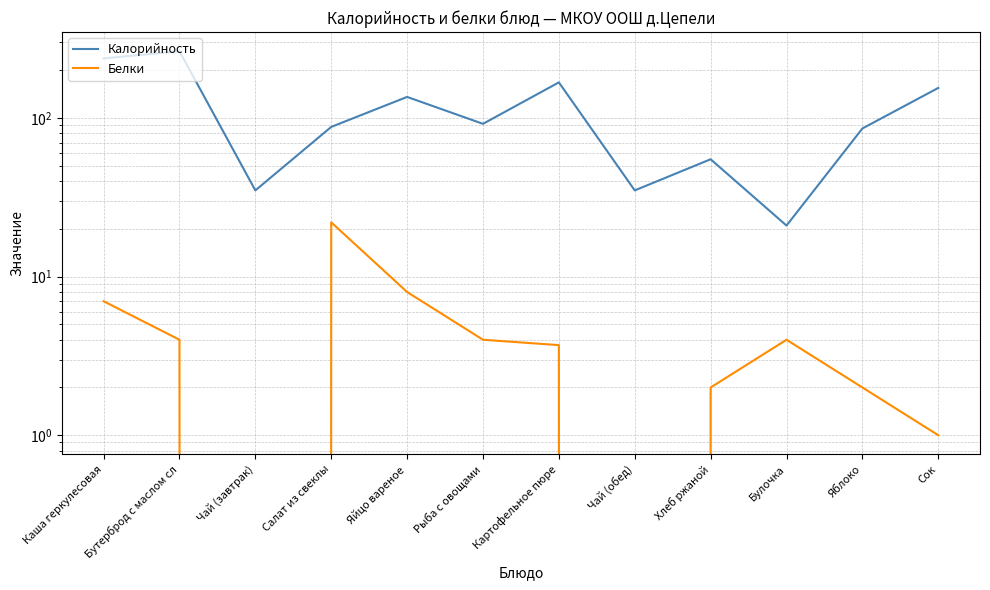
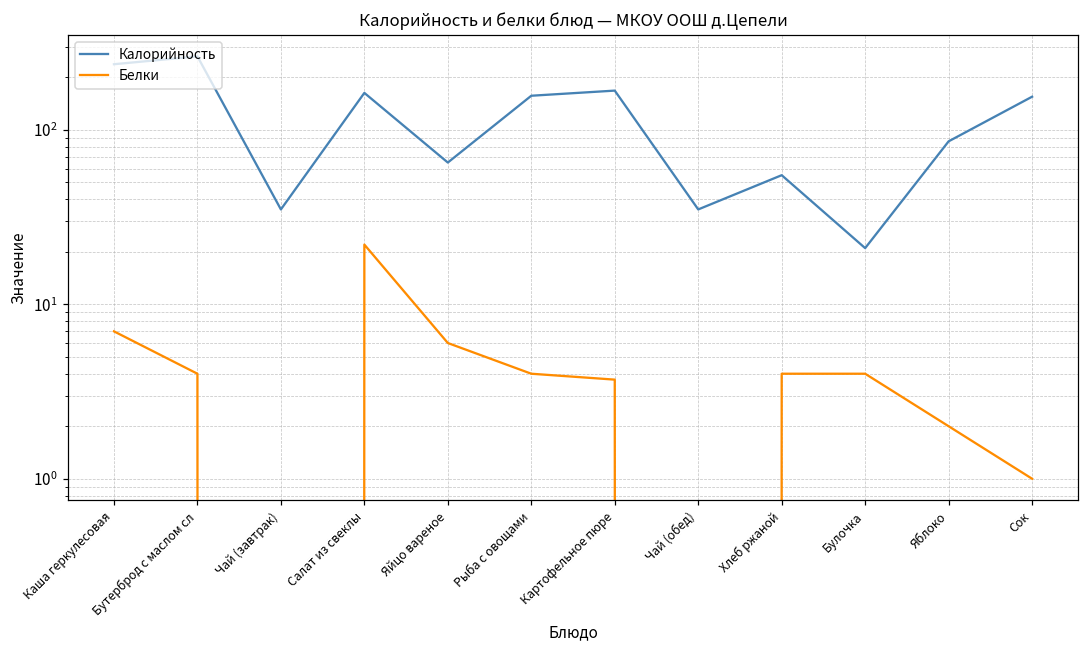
  {
    "Калорийность": {
      "Чай (завтрак)": 35,
-     "Салат из свеклы": 90,
-     "Яйцо вареное": 140,
-     "Рыба с овощами": 90,
+     "Салат из свеклы": 160,
+     "Яйцо вареное": 65,
+     "Рыба с овощами": 160,
      "Картофельное пюре": 170,
      "Чай (обед)": 35,
      "Хлеб ржаной": 55,
      "Булочка": 21,
      "Яблоко": 90,
      "Сок": 160
    },
    "Белки": {
      "Каша геркулесовая": 7,
      "Бутерброд с маслом сл": 4,
      "Салат из свеклы": 22,
-     "Яйцо вареное": 8,
+     "Яйцо вареное": 6,
      "Рыба с овощами": 4,
      "Картофельное пюре": 3.7,
-     "Хлеб ржаной": 2,
+     "Хлеб ржаной": 4,
      "Булочка": 4,
      "Яблоко": 2,
      "Сок": 1
    }
  }
